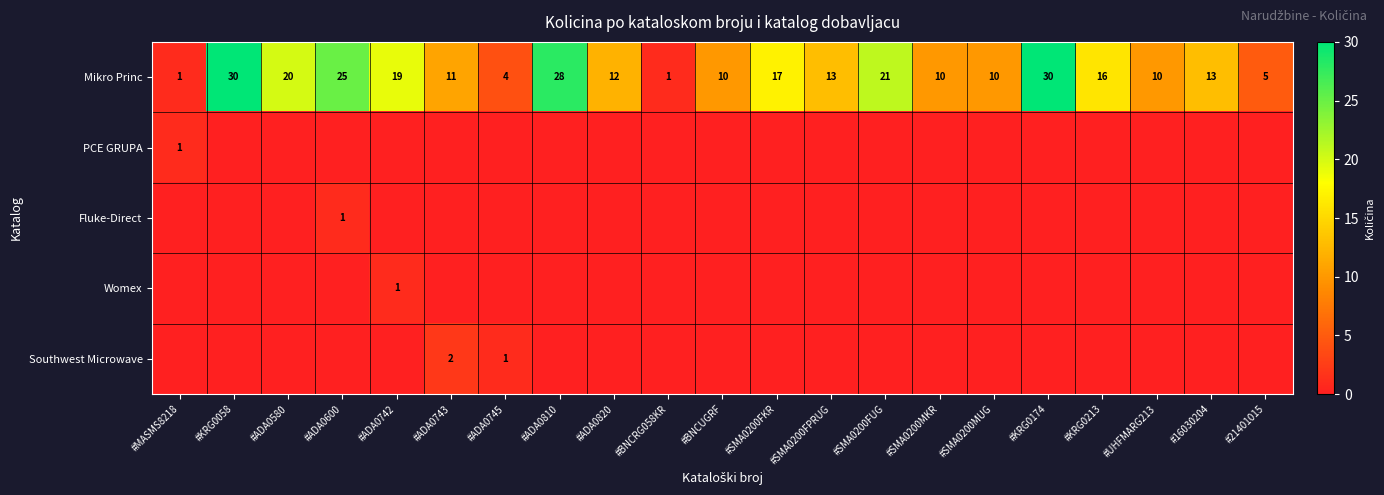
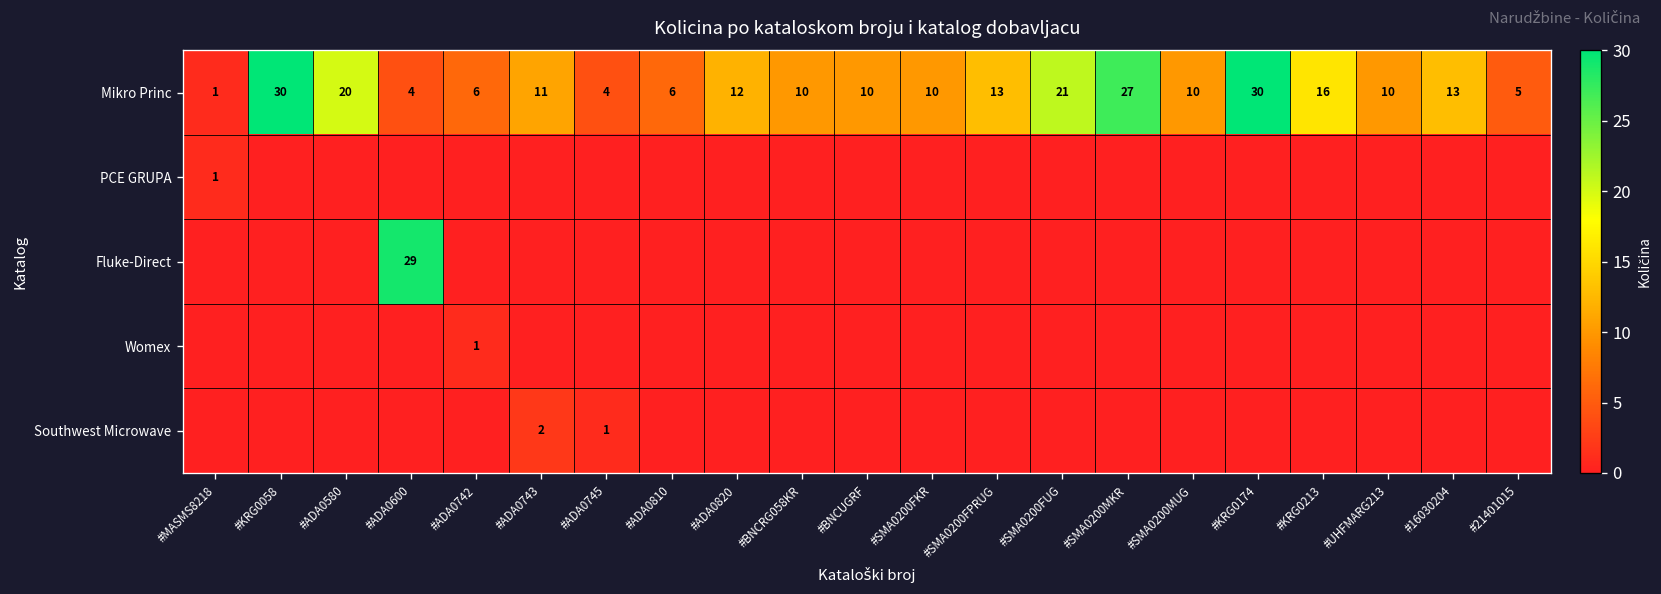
  {
    "Mikro Princ": {
      "#MASMS8218": 1,
      "#KRG0058": 30,
      "#ADA0580": 20,
-     "#ADA0600": 25,
-     "#ADA0742": 19,
+     "#ADA0600": 4,
+     "#ADA0742": 6,
      "#ADA0743": 11,
      "#ADA0745": 4,
-     "#ADA0810": 28,
+     "#ADA0810": 6,
      "#ADA0820": 12,
-     "#BNCRG058KR": 1,
+     "#BNCRG058KR": 10,
      "#BNCUGRF": 10,
-     "#SMA0200FKR": 17,
+     "#SMA0200FKR": 10,
      "#SMA0200FPRUG": 13,
      "#SMA0200FUG": 21,
-     "#SMA0200MKR": 10,
+     "#SMA0200MKR": 27,
      "#SMA0200MUG": 10,
      "#KRG0174": 30,
      "#KRG0213": 16,
      "#UHFMARG213": 10,
      "#16030204": 13,
      "#21401015": 5
    },
    "PCE GRUPA": {
      "#MASMS8218": 1
    },
    "Fluke-Direct": {
-     "#ADA0600": 1
+     "#ADA0600": 29
    },
    "Womex": {
      "#ADA0742": 1
    },
    "Southwest Microwave": {
      "#ADA0743": 2,
      "#ADA0745": 1
    }
  }
